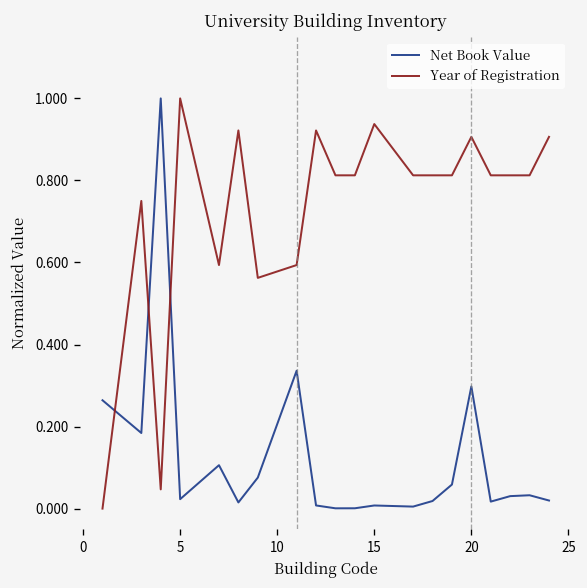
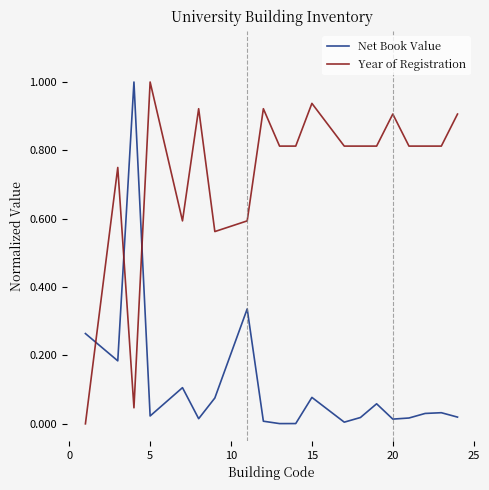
  {
    "Net Book Value": {
      "5": 0.02,
-     "15": 0.01,
-     "20": 0.30
+     "15": 0.08,
+     "20": 0.01
    },
    "Year of Registration": {
      "5": 1.00,
      "15": 0.94,
      "20": 0.91
    }
  }
